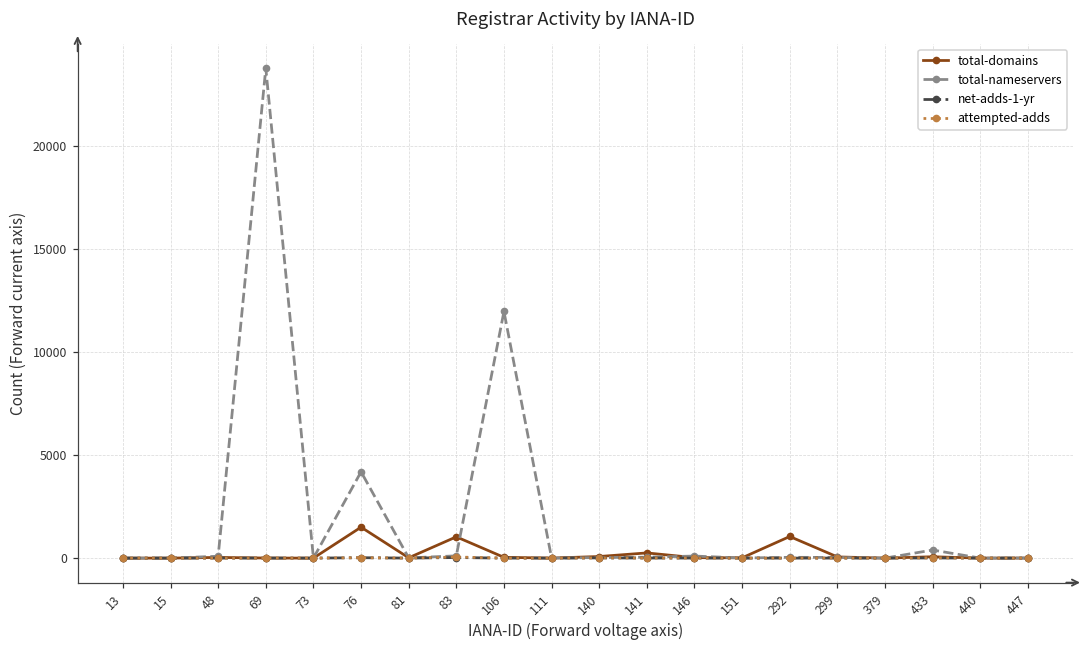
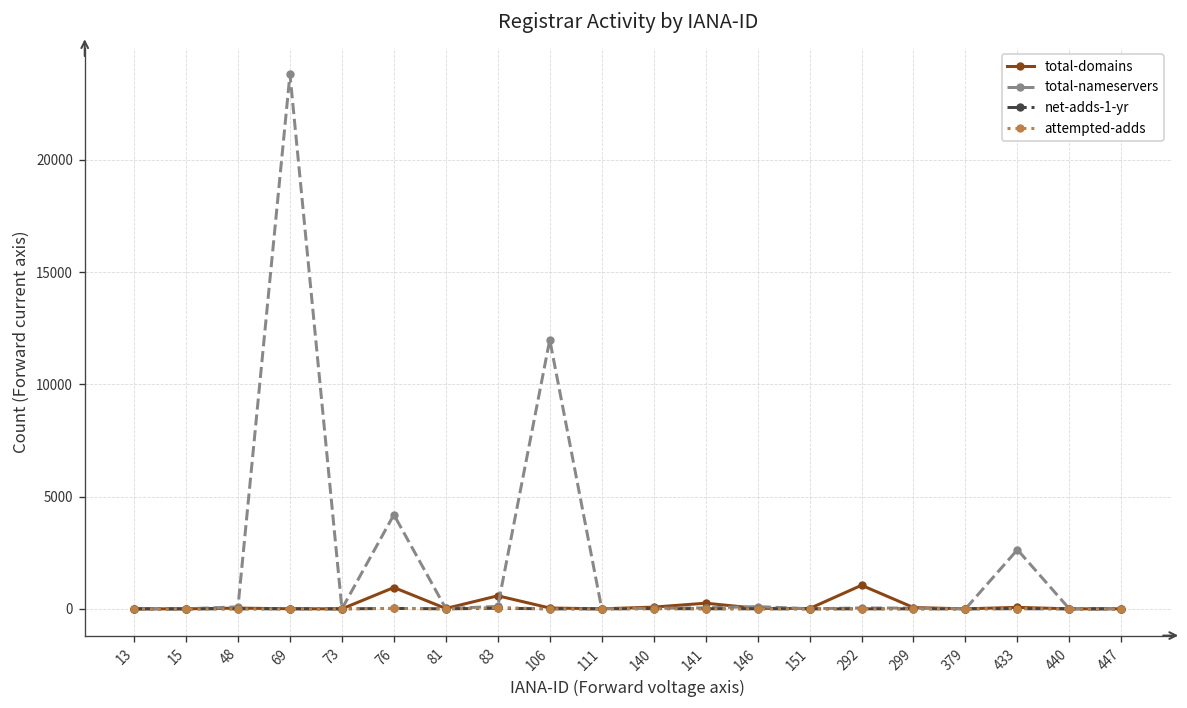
  {
    "total-domains": {
-     "76": 1500,
-     "83": 1000,
+     "76": 1000,
+     "83": 600,
      "141": 300,
      "292": 1100
    },
    "total-nameservers": {
      "69": 23800,
      "76": 4200,
      "106": 12000,
-     "433": 400
+     "433": 2600
    }
  }
